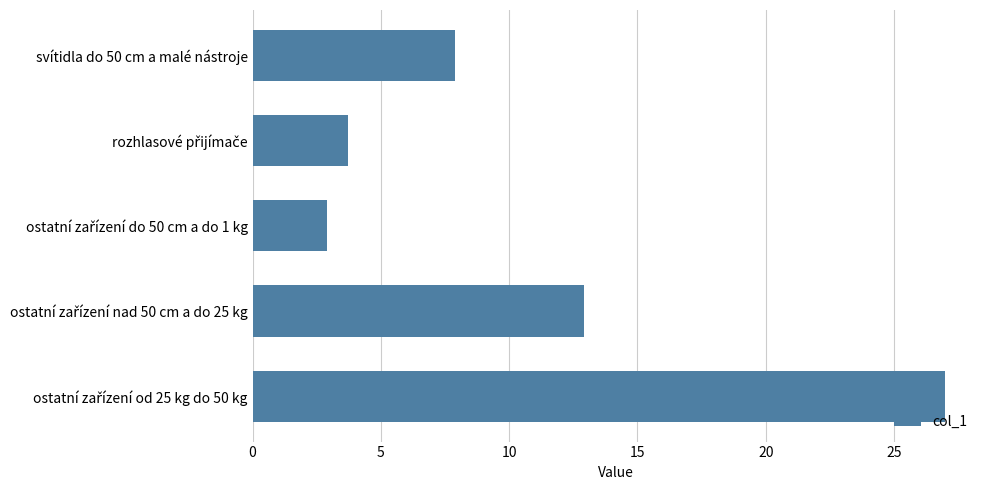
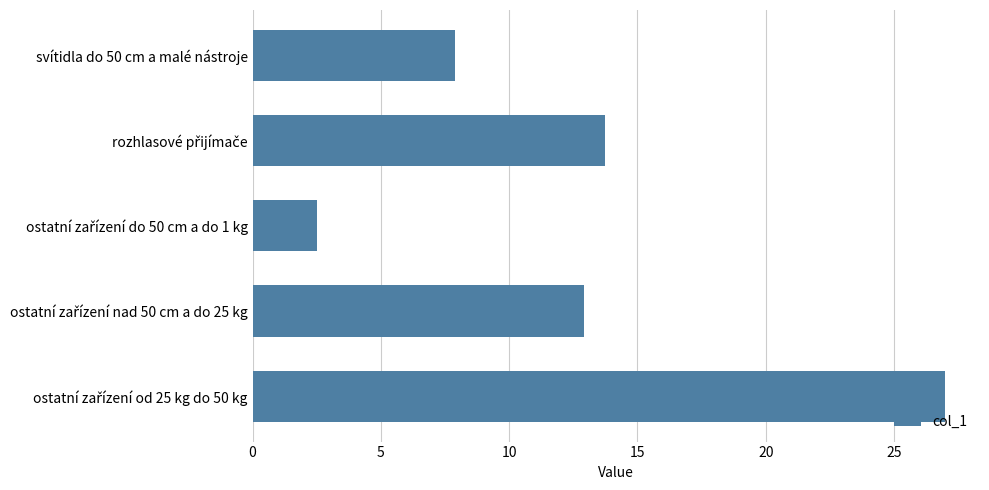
  {
    "svítidla do 50 cm a malé nástroje": 7.9,
-   "rozhlasové přijímače": 3.7,
-   "ostatní zařízení do 50 cm a do 1 kg": 2.9,
+   "rozhlasové přijímače": 13.7,
+   "ostatní zařízení do 50 cm a do 1 kg": 2.5,
    "ostatní zařízení nad 50 cm a do 25 kg": 12.9,
    "ostatní zařízení od 25 kg do 50 kg": 27.0
  }
